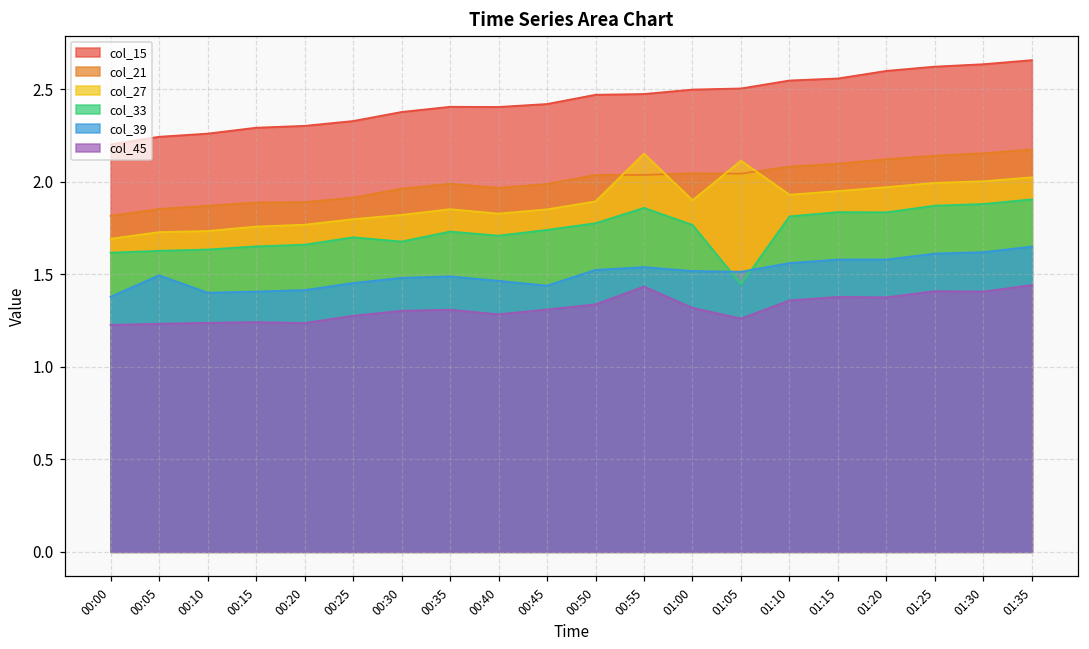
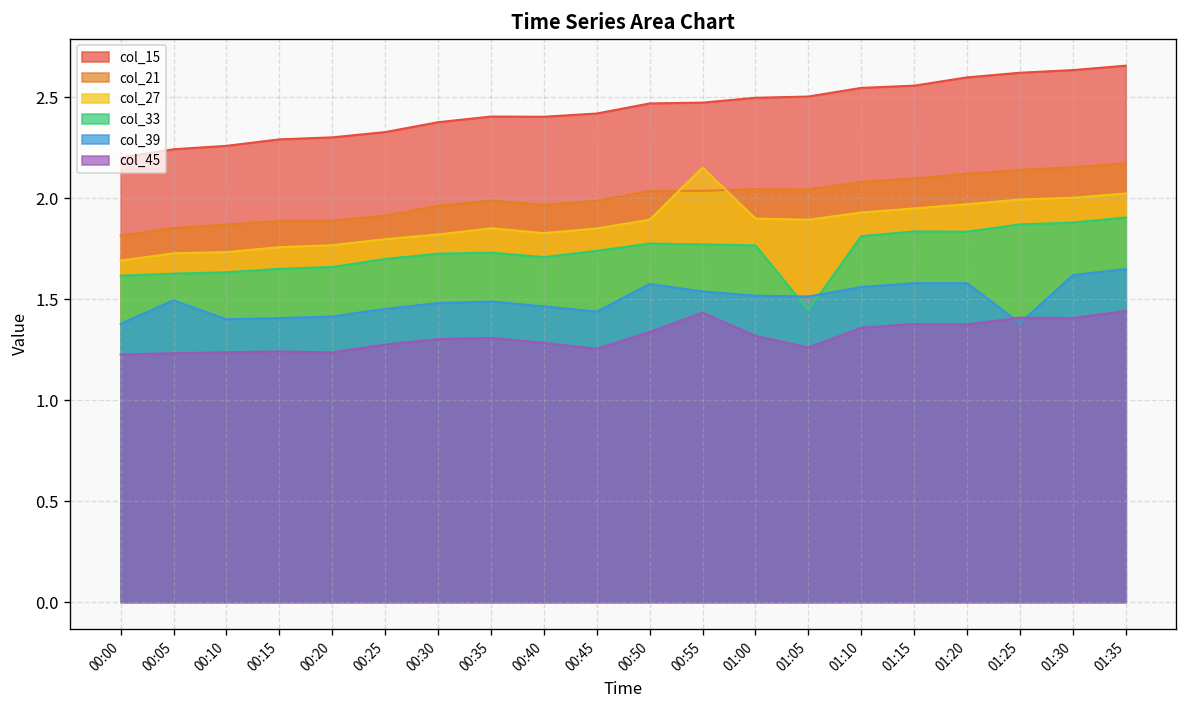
  {
    "col_27": {
      "00:00": 1.69,
      "00:05": 1.73,
      "00:10": 1.73,
      "00:15": 1.76,
      "00:20": 1.77,
      "00:25": 1.80,
      "00:30": 1.82,
      "00:35": 1.85,
      "00:40": 1.83,
      "00:45": 1.85,
      "00:50": 1.89,
      "00:55": 2.15,
      "01:00": 1.90,
-     "01:05": 2.11,
+     "01:05": 1.89,
      "01:10": 1.93,
      "01:15": 1.95,
      "01:20": 1.97,
      "01:25": 1.99,
      "01:30": 2.00,
      "01:35": 2.02
    },
    "col_33": {
      "00:00": 1.62,
      "00:05": 1.63,
      "00:10": 1.63,
      "00:15": 1.65,
      "00:20": 1.66,
      "00:25": 1.70,
-     "00:30": 1.68,
+     "00:30": 1.73,
      "00:35": 1.73,
      "00:40": 1.71,
      "00:45": 1.74,
      "00:50": 1.78,
-     "00:55": 1.86,
+     "00:55": 1.77,
      "01:00": 1.77,
      "01:05": 1.45,
      "01:10": 1.81,
      "01:15": 1.84,
      "01:20": 1.83,
      "01:25": 1.87,
      "01:30": 1.88,
      "01:35": 1.90
    },
    "col_39": {
      "00:00": 1.38,
      "00:05": 1.49,
      "00:10": 1.40,
      "00:15": 1.41,
      "00:20": 1.41,
      "00:25": 1.45,
      "00:30": 1.48,
      "00:35": 1.49,
      "00:40": 1.46,
      "00:45": 1.44,
-     "00:50": 1.52,
+     "00:50": 1.58,
      "00:55": 1.54,
      "01:00": 1.52,
      "01:05": 1.51,
      "01:10": 1.56,
      "01:15": 1.58,
      "01:20": 1.58,
-     "01:25": 1.61,
+     "01:25": 1.38,
      "01:30": 1.62,
      "01:35": 1.65
    },
    "col_45": {
      "00:00": 1.23,
      "00:05": 1.23,
      "00:10": 1.24,
      "00:15": 1.24,
      "00:20": 1.24,
      "00:25": 1.28,
      "00:30": 1.30,
      "00:35": 1.31,
      "00:40": 1.28,
-     "00:45": 1.31,
+     "00:45": 1.25,
      "00:50": 1.34,
      "00:55": 1.43,
      "01:00": 1.32,
      "01:05": 1.26,
      "01:10": 1.36,
      "01:15": 1.38,
      "01:20": 1.38,
      "01:25": 1.41,
      "01:30": 1.41,
      "01:35": 1.44
    }
  }
